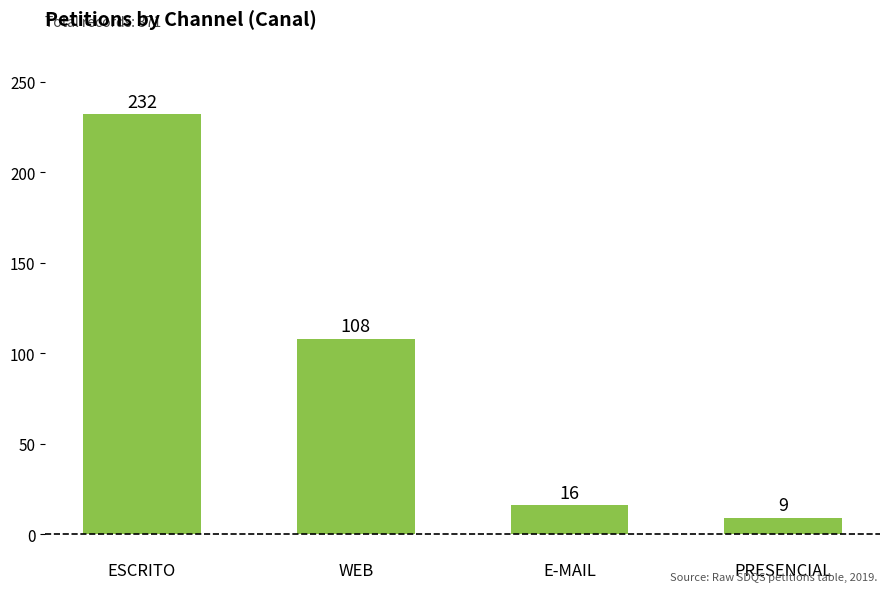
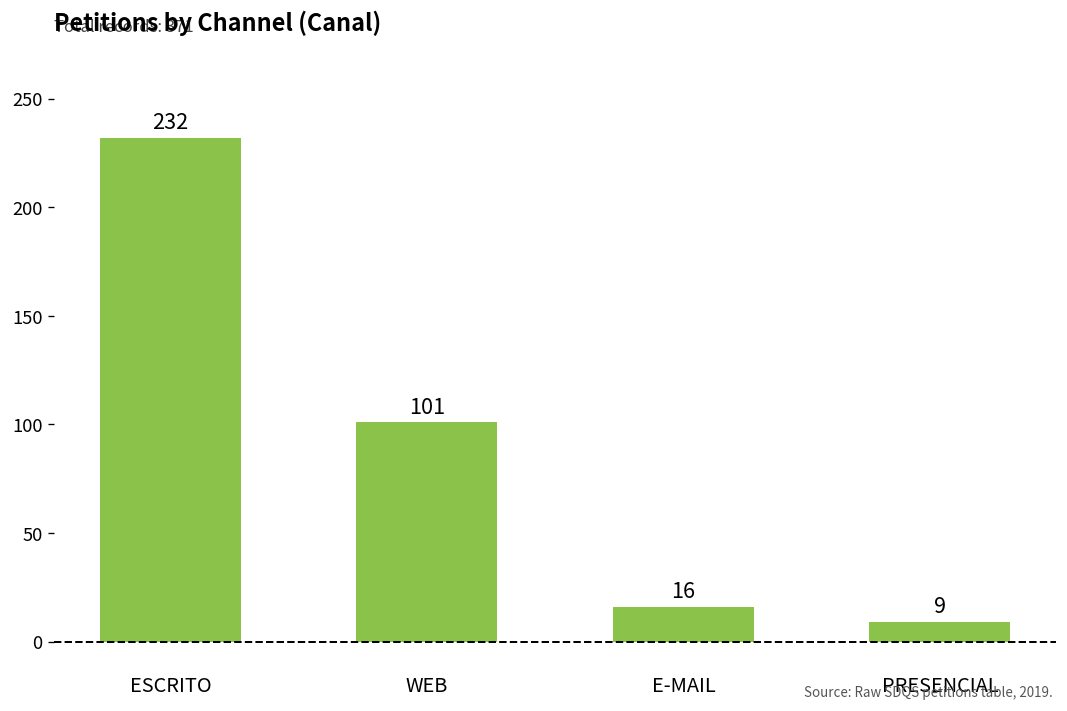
  {
    "ESCRITO": 232,
-   "WEB": 108,
+   "WEB": 101,
    "E-MAIL": 16,
    "PRESENCIAL": 9
  }
